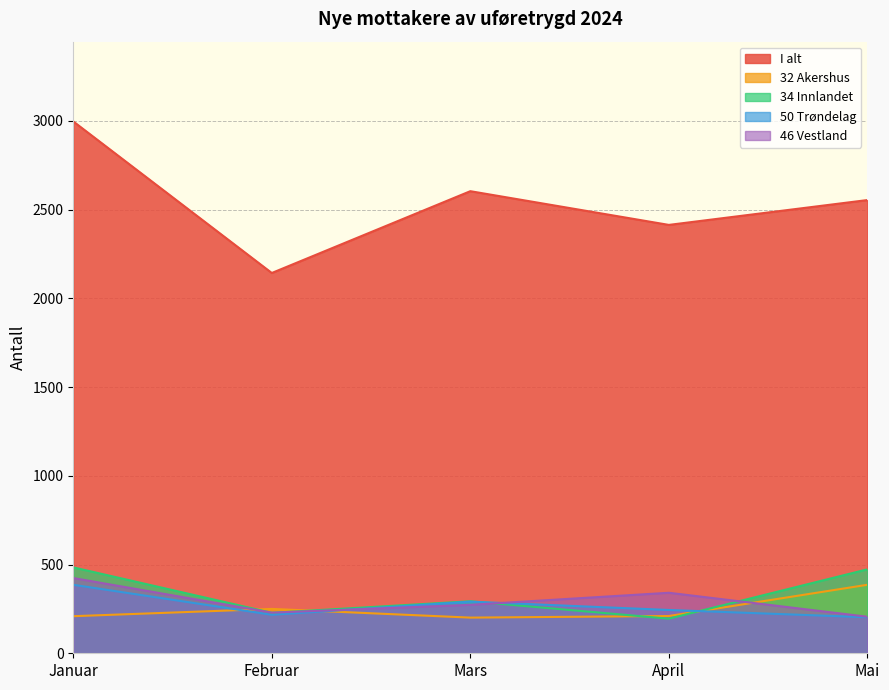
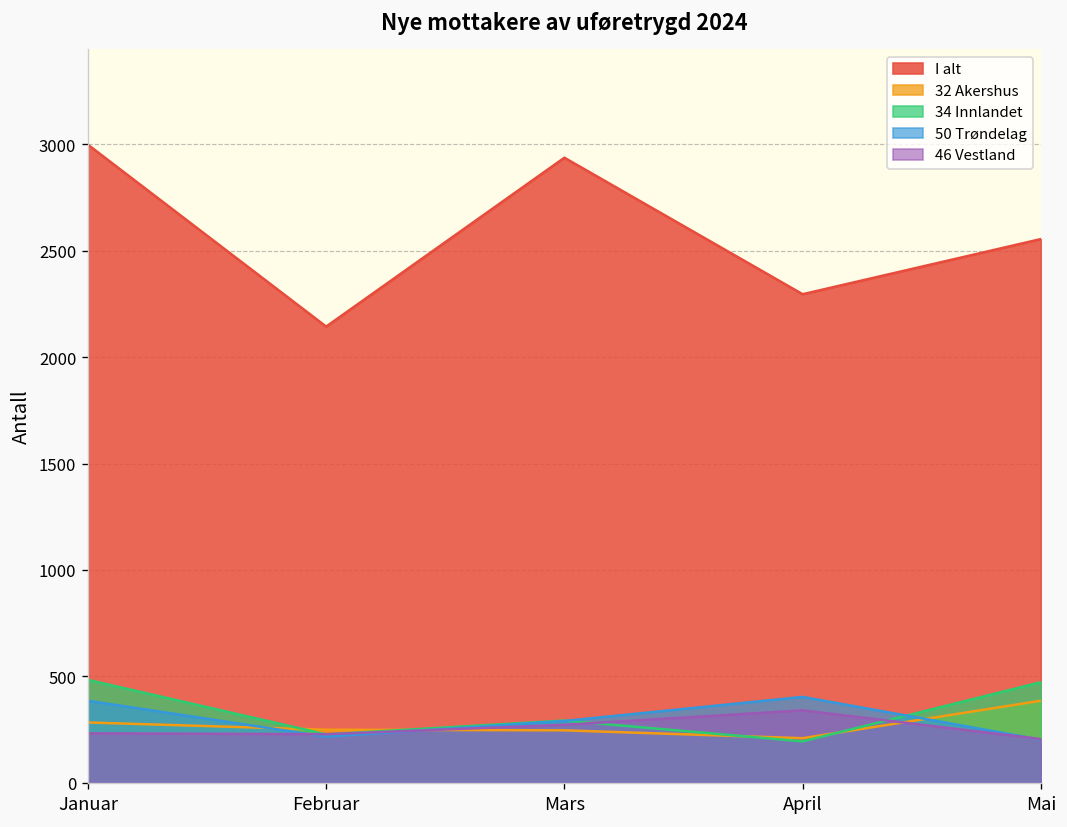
  {
    "I alt": {
      "Januar": 3000,
      "Februar": 2140,
-     "Mars": 2600,
-     "April": 2410,
+     "Mars": 2940,
+     "April": 2300,
      "Mai": 2550
    },
    "32 Akershus": {
-     "Januar": 210,
+     "Januar": 280,
      "Februar": 250,
-     "Mars": 200,
+     "Mars": 250,
      "April": 210,
      "Mai": 390
    },
    "34 Innlandet": {
      "Januar": 480,
      "April": 200,
      "Mai": 470
    },
    "50 Trøndelag": {
      "Januar": 390,
-     "April": 240
+     "April": 400
    },
    "46 Vestland": {
-     "Januar": 420,
+     "Januar": 230,
      "Mars": 270,
      "April": 340
    }
  }
